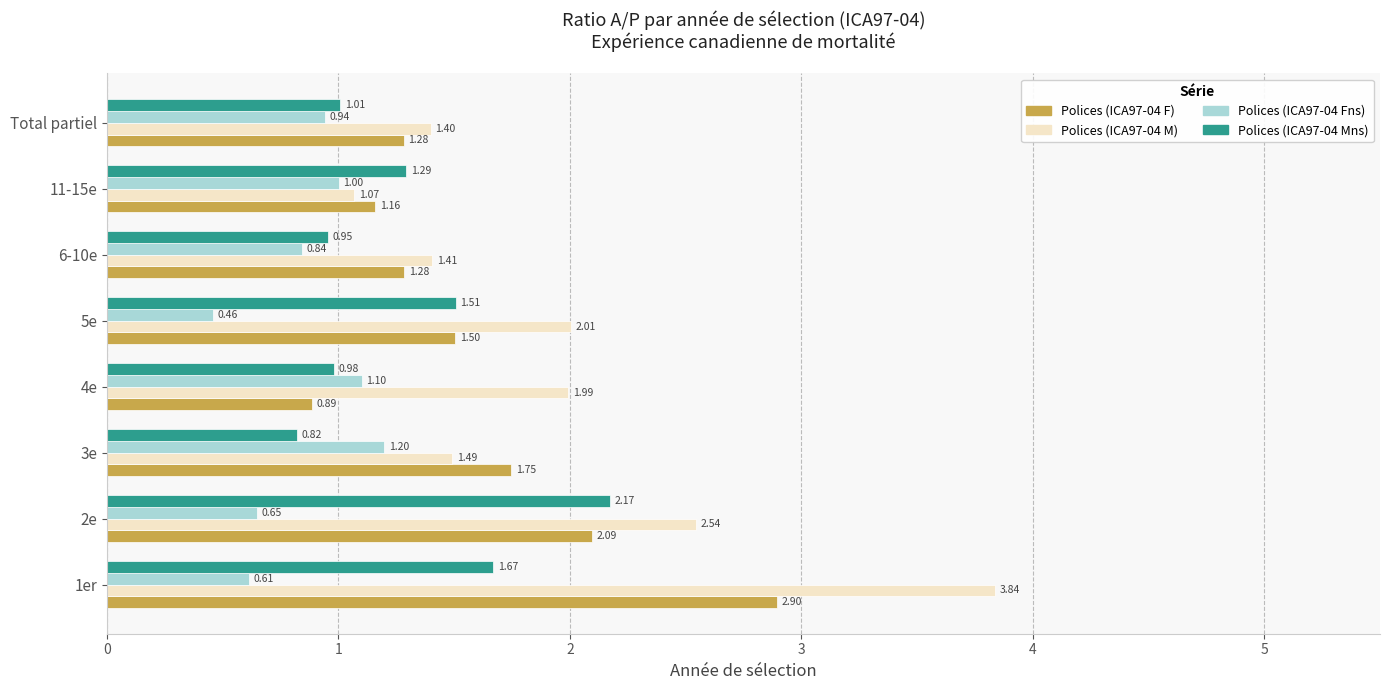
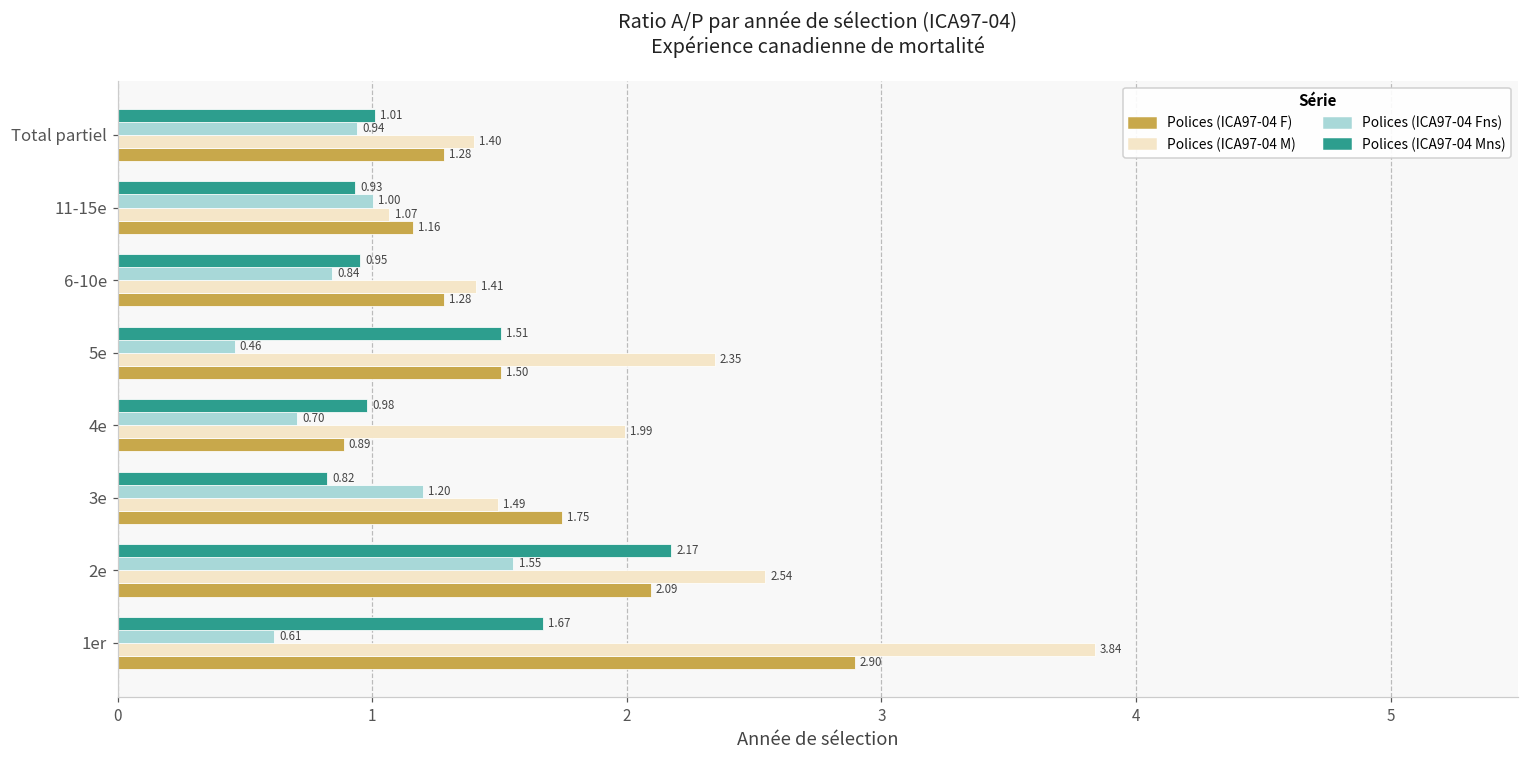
  {
    "Polices (ICA97-04 F)": {
      "Total partiel": 1.28,
      "11-15e": 1.16,
      "6-10e": 1.28,
      "5e": 1.50,
      "4e": 0.89,
      "3e": 1.75,
      "2e": 2.09,
      "1er": 2.90
    },
    "Polices (ICA97-04 M)": {
      "Total partiel": 1.40,
      "11-15e": 1.07,
      "6-10e": 1.41,
-     "5e": 2.01,
+     "5e": 2.35,
      "4e": 1.99,
      "3e": 1.49,
      "2e": 2.54,
      "1er": 3.84
    },
    "Polices (ICA97-04 Fns)": {
      "Total partiel": 0.94,
      "11-15e": 1.00,
      "6-10e": 0.84,
      "5e": 0.46,
-     "4e": 1.10,
+     "4e": 0.70,
      "3e": 1.20,
-     "2e": 0.65,
+     "2e": 1.55,
      "1er": 0.61
    },
    "Polices (ICA97-04 Mns)": {
      "Total partiel": 1.01,
-     "11-15e": 1.29,
+     "11-15e": 0.93,
      "6-10e": 0.95,
      "5e": 1.51,
      "4e": 0.98,
      "3e": 0.82,
      "2e": 2.17,
      "1er": 1.67
    }
  }
